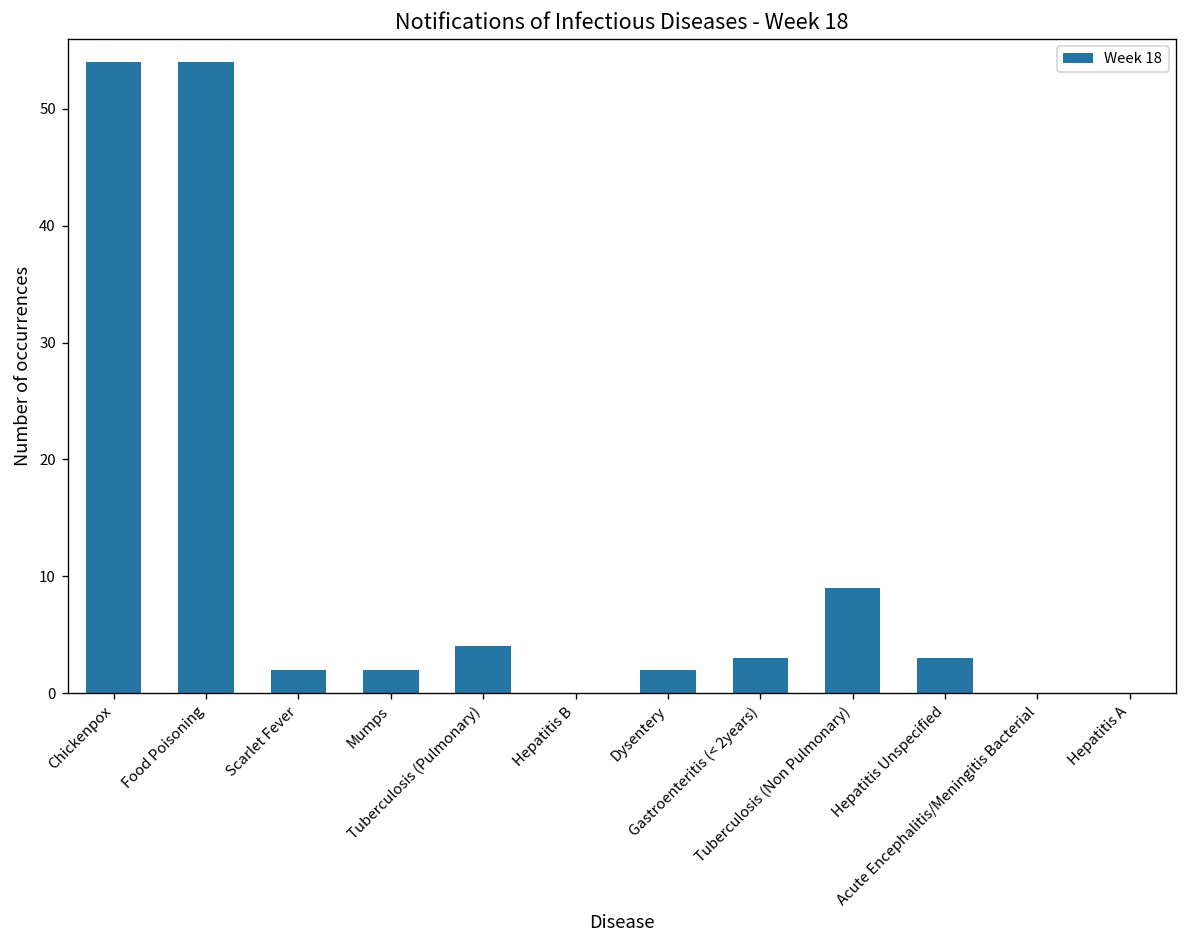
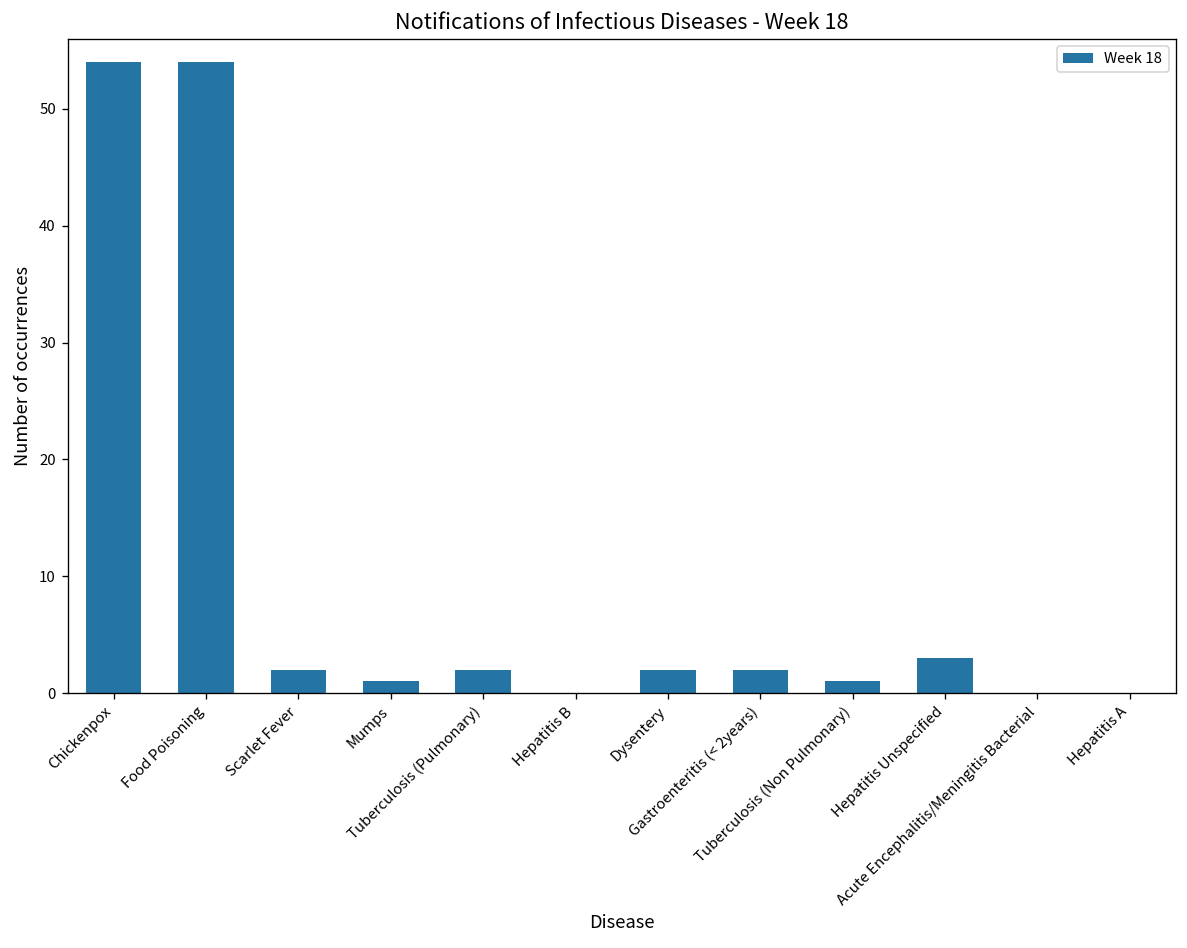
  {
    "Chickenpox": 54,
    "Food Poisoning": 54,
    "Scarlet Fever": 2,
-   "Mumps": 2,
-   "Tuberculosis (Pulmonary)": 4,
+   "Mumps": 1,
+   "Tuberculosis (Pulmonary)": 2,
    "Hepatitis B": 0,
    "Dysentery": 2,
-   "Gastroenteritis (< 2years)": 3,
-   "Tuberculosis (Non Pulmonary)": 9,
+   "Gastroenteritis (< 2years)": 2,
+   "Tuberculosis (Non Pulmonary)": 1,
    "Hepatitis Unspecified": 3,
    "Acute Encephalitis/Meningitis Bacterial": 0,
    "Hepatitis A": 0
  }
